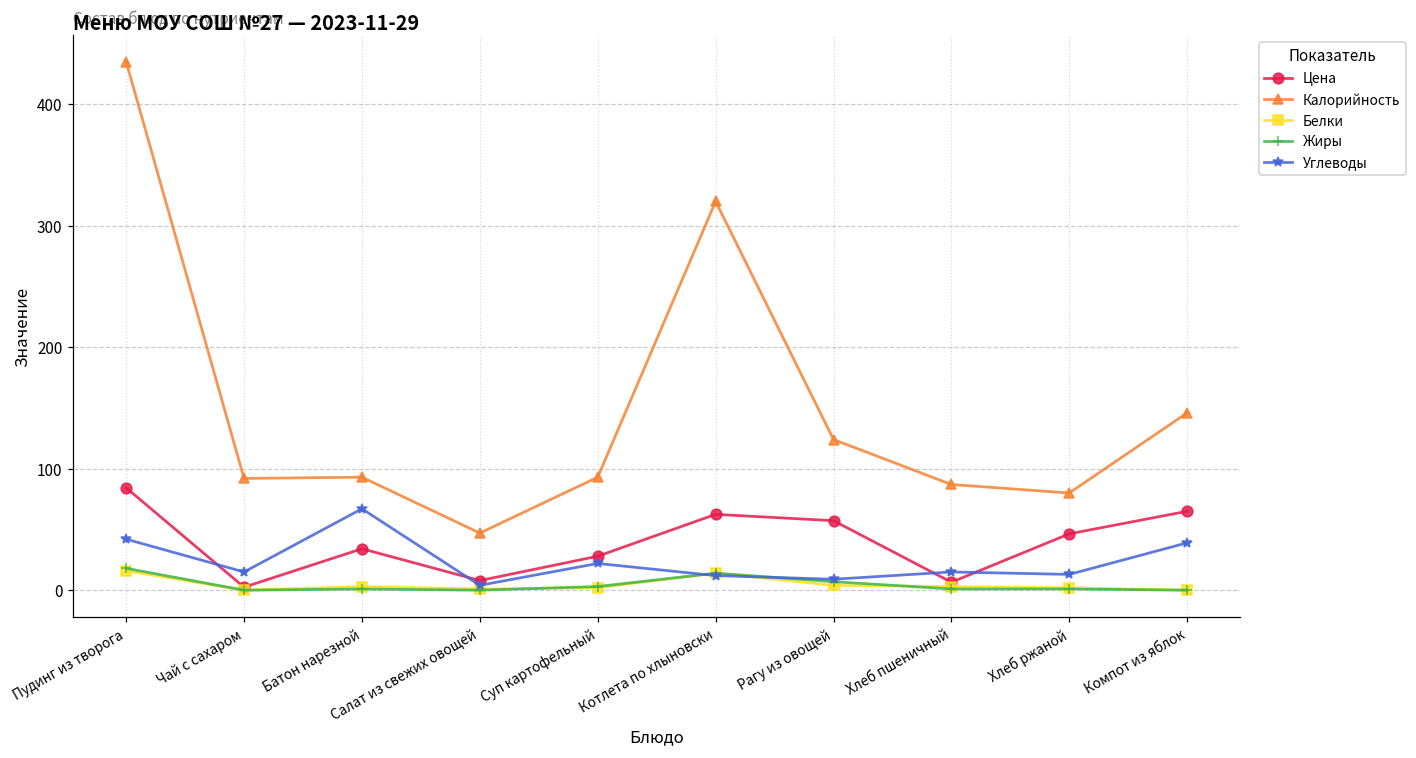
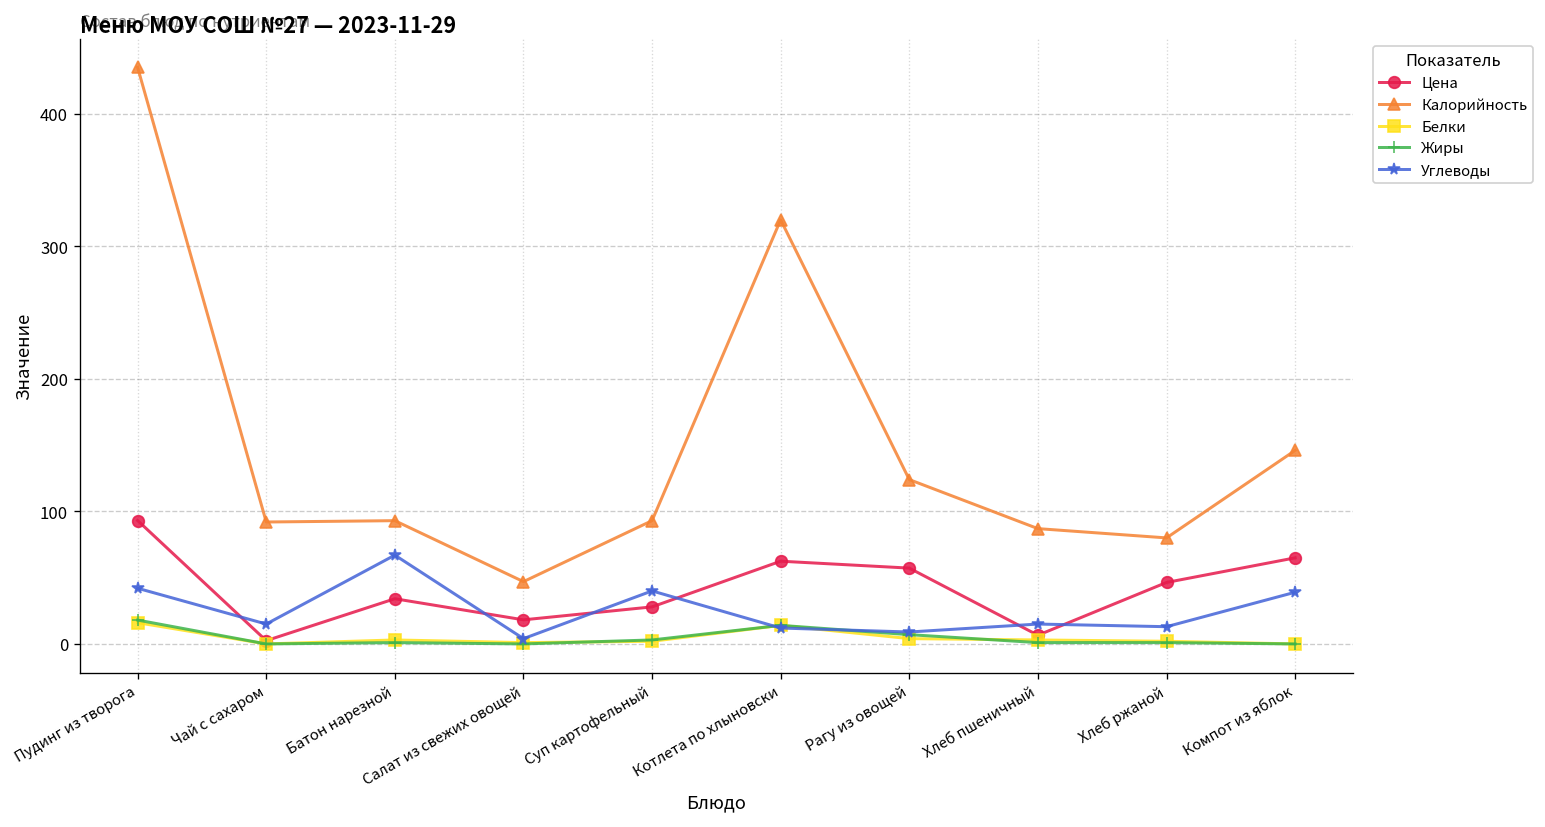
  {
    "Цена": {
-     "Пудинг из творога": 84,
+     "Пудинг из творога": 93,
      "Чай с сахаром": 2,
      "Батон нарезной": 34,
-     "Салат из свежих овощей": 8,
+     "Салат из свежих овощей": 18,
      "Суп картофельный": 28,
      "Котлета по хлыновски": 62,
      "Рагу из овощей": 57,
      "Хлеб пшеничный": 7,
      "Хлеб ржаной": 46,
      "Компот из яблок": 65
    },
    "Калорийность": {
      "Пудинг из творога": 435,
      "Чай с сахаром": 92,
      "Батон нарезной": 93,
      "Салат из свежих овощей": 47,
      "Суп картофельный": 93,
      "Котлета по хлыновски": 320,
      "Рагу из овощей": 124,
      "Хлеб пшеничный": 87,
      "Хлеб ржаной": 80,
      "Компот из яблок": 146
    },
    "Белки": {
      "Рагу из овощей": 4
    },
    "Углеводы": {
      "Пудинг из творога": 42,
      "Чай с сахаром": 15,
      "Батон нарезной": 67,
      "Салат из свежих овощей": 4,
-     "Суп картофельный": 22,
+     "Суп картофельный": 40,
      "Хлеб пшеничный": 15,
      "Хлеб ржаной": 13,
      "Компот из яблок": 39
    }
  }
